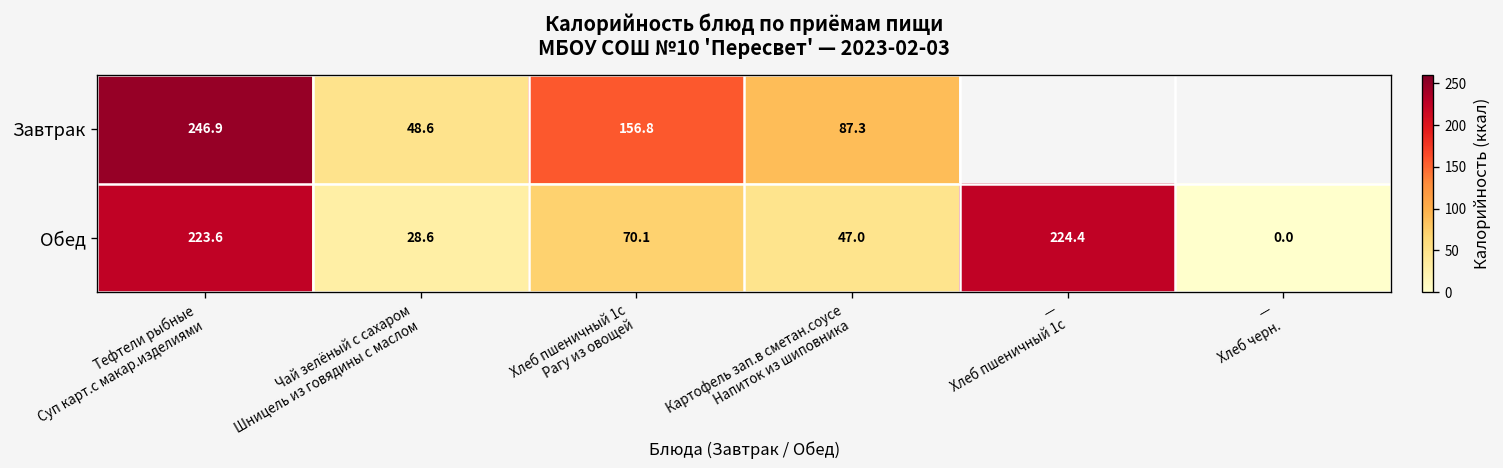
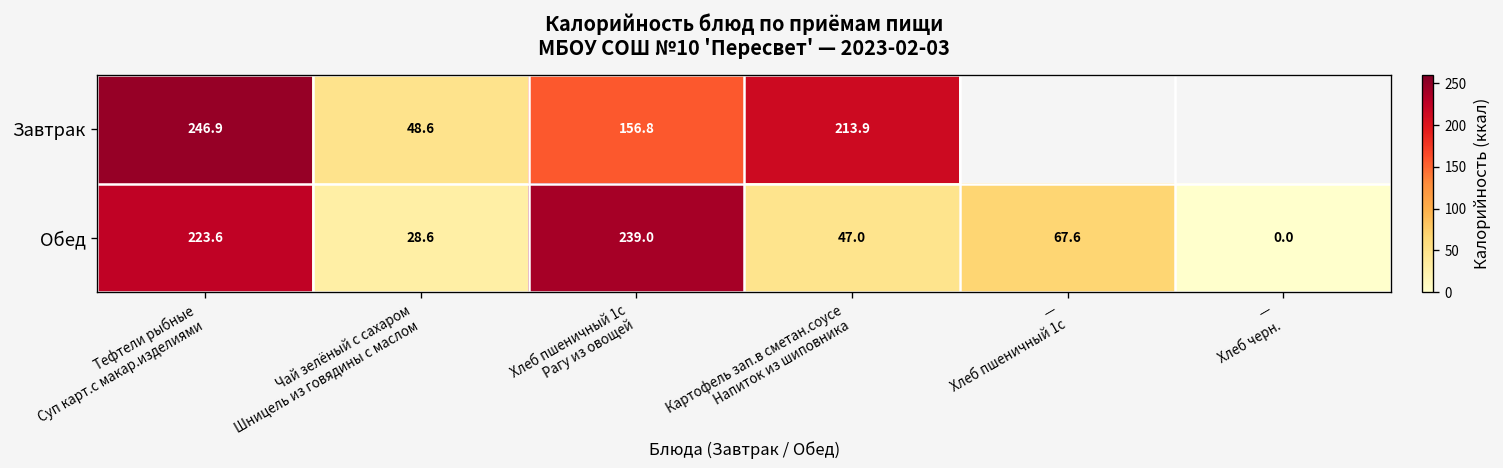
  {
    "Завтрак": {
      "Тефтели рыбные Суп карт.с макар.изделиями": 246.9,
      "Чай зелёный с сахаром Шницель из говядины с маслом": 48.6,
      "Хлеб пшеничный 1с Рагу из овощей": 156.8,
-     "Картофель зап.в сметан.соусе Напиток из шиповника": 87.3
+     "Картофель зап.в сметан.соусе Напиток из шиповника": 213.9
    },
    "Обед": {
      "Тефтели рыбные Суп карт.с макар.изделиями": 223.6,
      "Чай зелёный с сахаром Шницель из говядины с маслом": 28.6,
-     "Хлеб пшеничный 1с Рагу из овощей": 70.1,
+     "Хлеб пшеничный 1с Рагу из овощей": 239.0,
      "Картофель зап.в сметан.соусе Напиток из шиповника": 47.0,
-     "— Хлеб пшеничный 1с": 224.4,
+     "— Хлеб пшеничный 1с": 67.6,
      "— Хлеб черн.": 0.0
    }
  }
